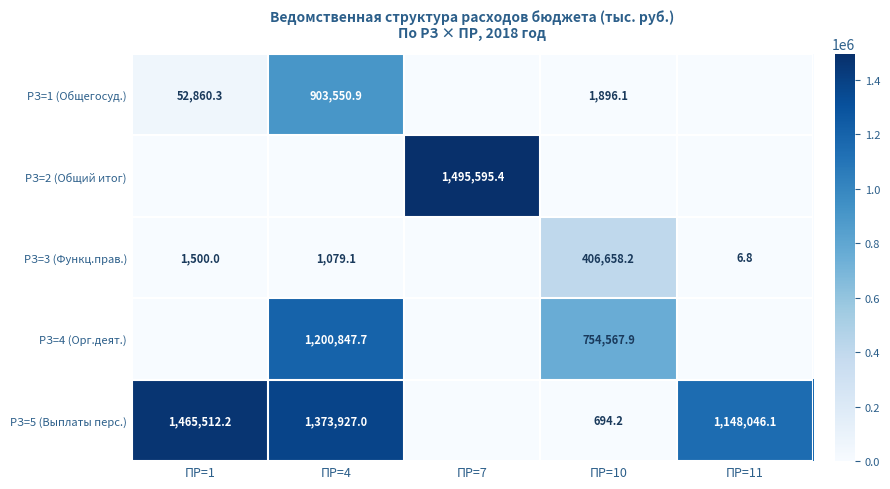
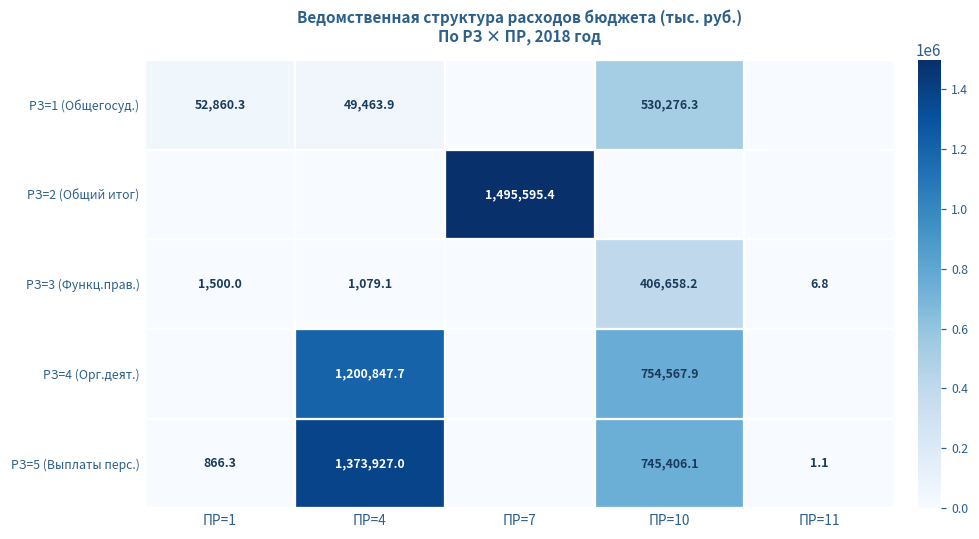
  {
    "РЗ=1 (Общегосуд.)": {
      "ПР=1": "52,860.3",
-     "ПР=4": "903,550.9",
-     "ПР=10": "1,896.1"
+     "ПР=4": "49,463.9",
+     "ПР=10": "530,276.3"
    },
    "РЗ=2 (Общий итог)": {
      "ПР=7": "1,495,595.4"
    },
    "РЗ=3 (Функц.прав.)": {
      "ПР=1": "1,500.0",
      "ПР=4": "1,079.1",
      "ПР=10": "406,658.2",
      "ПР=11": "6.8"
    },
    "РЗ=4 (Орг.деят.)": {
      "ПР=4": "1,200,847.7",
      "ПР=10": "754,567.9"
    },
    "РЗ=5 (Выплаты перс.)": {
-     "ПР=1": "1,465,512.2",
+     "ПР=1": "866.3",
      "ПР=4": "1,373,927.0",
-     "ПР=10": "694.2",
-     "ПР=11": "1,148,046.1"
+     "ПР=10": "745,406.1",
+     "ПР=11": "1.1"
    }
  }
